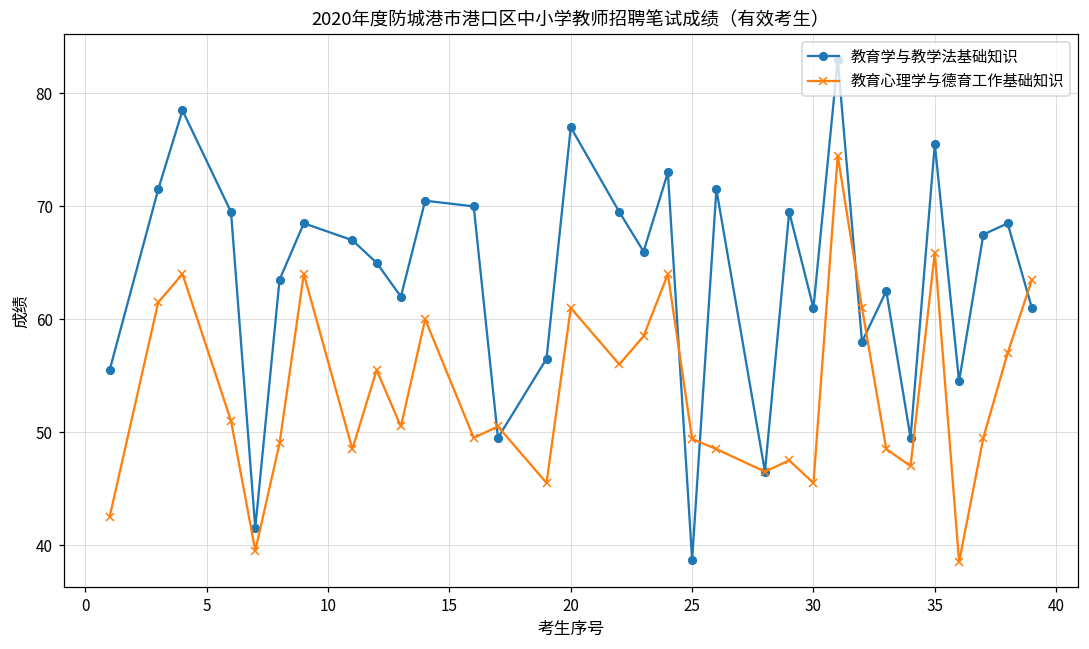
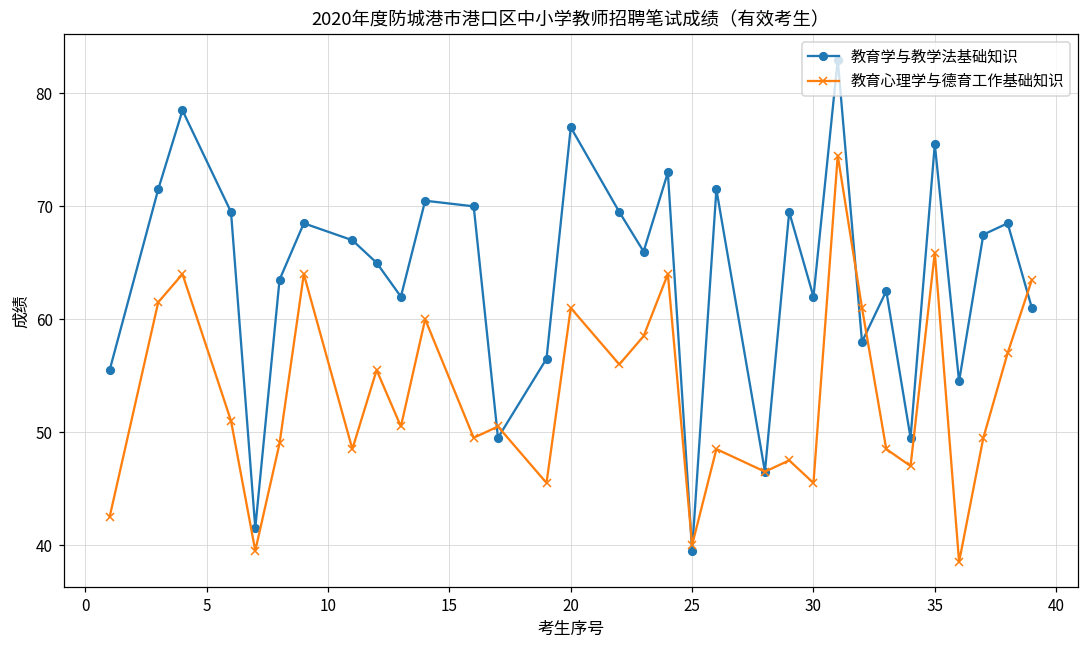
  {
    "教育学与教学法基础知识": {
      "20": 77.0,
-     "25": 38.7,
-     "30": 61,
+     "25": 39.5,
+     "30": 62,
      "35": 75.5
    },
    "教育心理学与德育工作基础知识": {
      "20": 61.0,
-     "25": 49.4,
+     "25": 40.0,
      "30": 45.5,
      "35": 65.9
    }
  }
